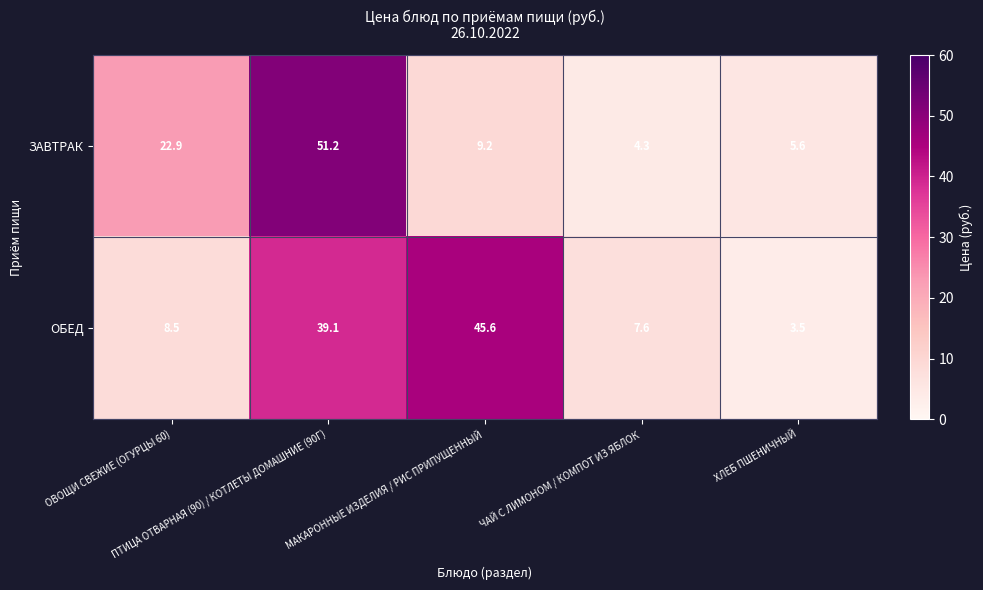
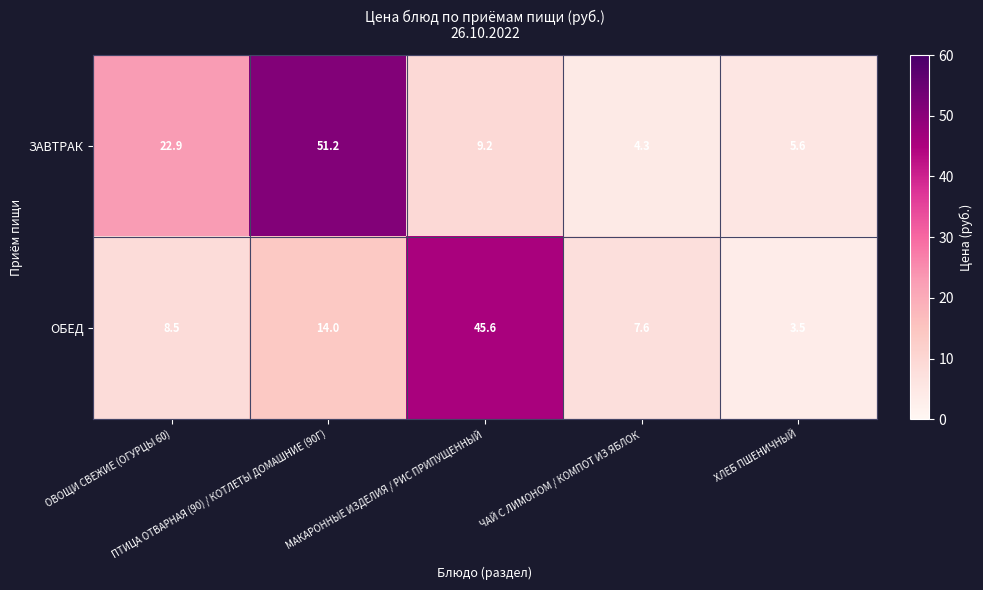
  {
    "ЗАВТРАК": {
      "ОВОЩИ СВЕЖИЕ (ОГУРЦЫ 60)": 22.9,
      "ПТИЦА ОТВАРНАЯ (90) / КОТЛЕТЫ ДОМАШНИЕ (90Г)": 51.2
    },
    "ОБЕД": {
-     "ПТИЦА ОТВАРНАЯ (90) / КОТЛЕТЫ ДОМАШНИЕ (90Г)": 39.1,
+     "ПТИЦА ОТВАРНАЯ (90) / КОТЛЕТЫ ДОМАШНИЕ (90Г)": 14.0,
      "МАКАРОННЫЕ ИЗДЕЛИЯ / РИС ПРИПУЩЕННЫЙ": 45.6
    }
  }
